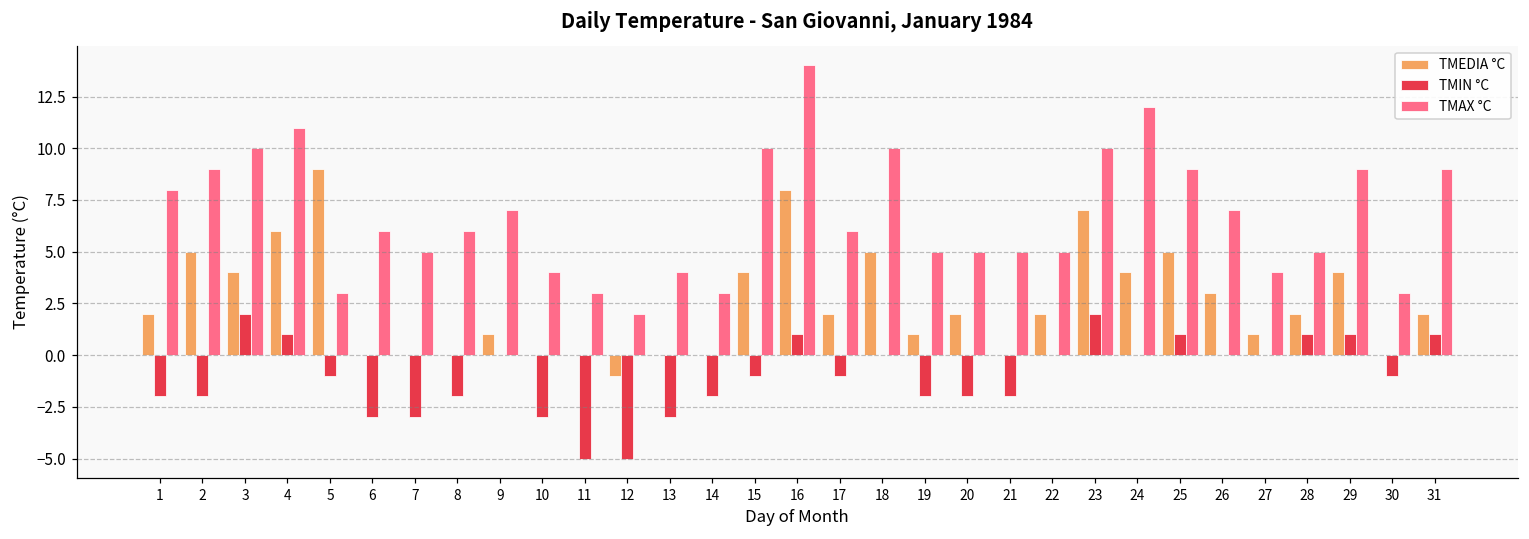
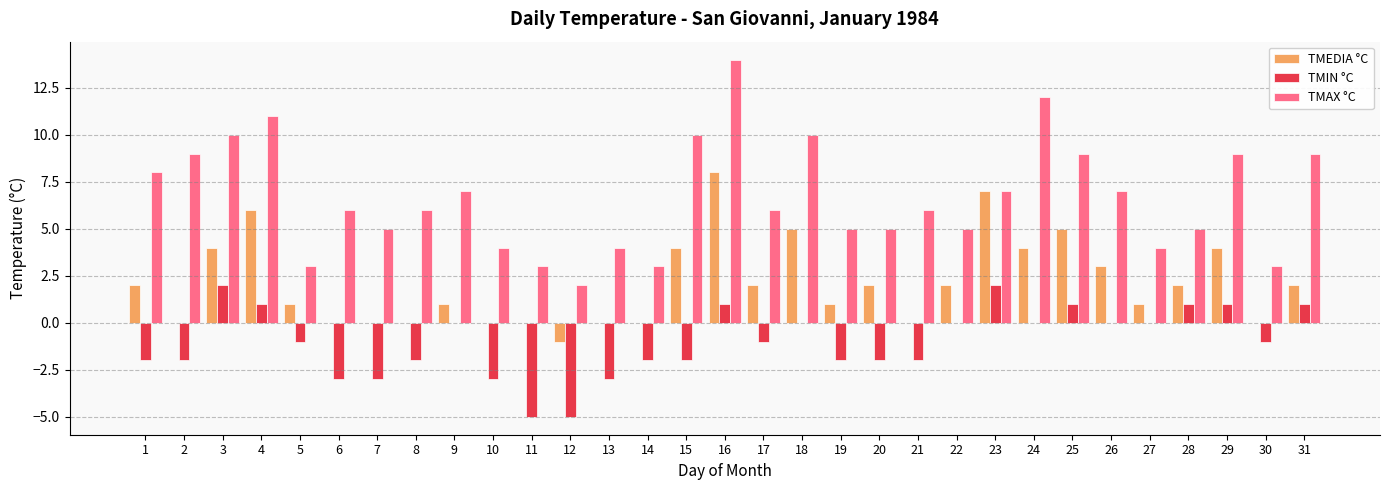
  {
    "TMEDIA °C": {
      "1": 2,
-     "2": 5,
+     "2": 0,
      "3": 4,
      "4": 6,
-     "5": 9,
+     "5": 1,
      "6": 0,
      "7": 0,
      "8": 0,
      "9": 1,
      "10": 0,
      "11": 0,
      "12": -1,
      "13": 0,
      "14": 0,
      "15": 4,
      "16": 8,
      "17": 2,
      "18": 5,
      "19": 1,
      "20": 2,
      "21": 0,
      "22": 2,
      "23": 7,
      "24": 4,
      "25": 5,
      "26": 3,
      "27": 1,
      "28": 2,
      "29": 4,
      "30": 0,
      "31": 2
    },
    "TMIN °C": {
      "1": -2,
      "2": -2,
      "3": 2,
      "4": 1,
      "5": -1,
      "6": -3,
      "7": -3,
      "8": -2,
      "9": 0,
      "10": -3,
      "11": -5,
      "12": -5,
      "13": -3,
      "14": -2,
-     "15": -1,
+     "15": -2,
      "16": 1,
      "17": -1,
      "18": 0,
      "19": -2,
      "20": -2,
      "21": -2,
      "22": 0,
      "23": 2,
      "24": 0,
      "25": 1,
      "26": 0,
      "27": 0,
      "28": 1,
      "29": 1,
      "30": -1,
      "31": 1
    },
    "TMAX °C": {
      "1": 8,
      "2": 9,
      "3": 10,
      "4": 11,
      "5": 3,
      "6": 6,
      "7": 5,
      "8": 6,
      "9": 7,
      "10": 4,
      "11": 3,
      "12": 2,
      "13": 4,
      "14": 3,
      "15": 10,
      "16": 14,
      "17": 6,
      "18": 10,
      "19": 5,
      "20": 5,
-     "21": 5,
+     "21": 6,
      "22": 5,
-     "23": 10,
+     "23": 7,
      "24": 12,
      "25": 9,
      "26": 7,
      "27": 4,
      "28": 5,
      "29": 9,
      "30": 3,
      "31": 9
    }
  }
